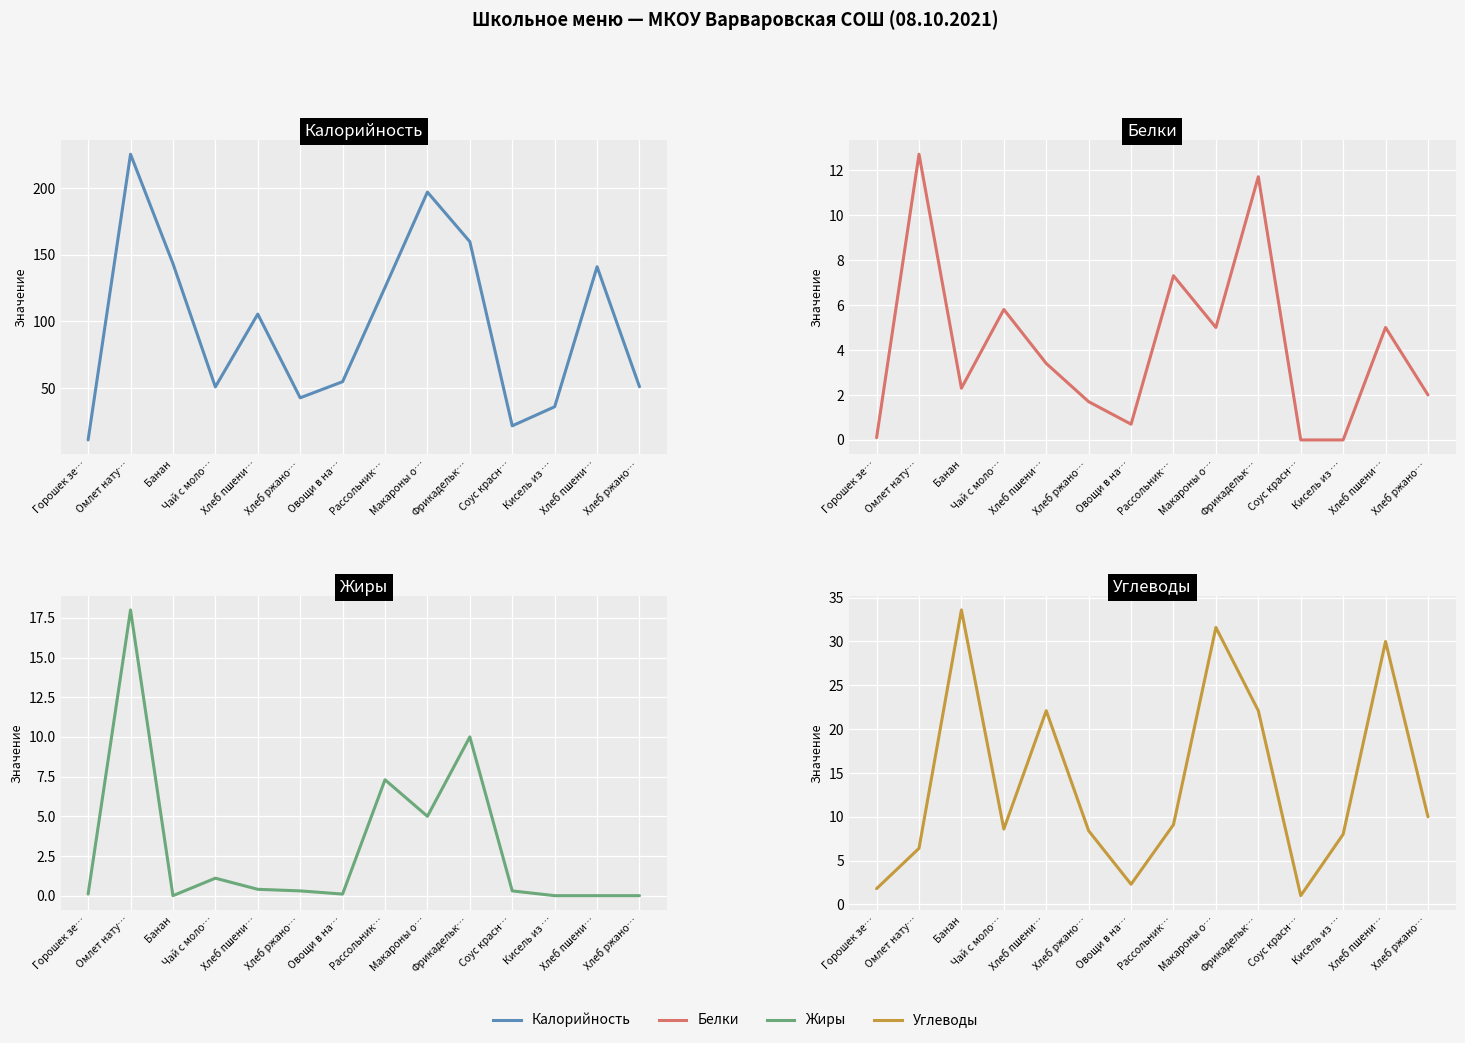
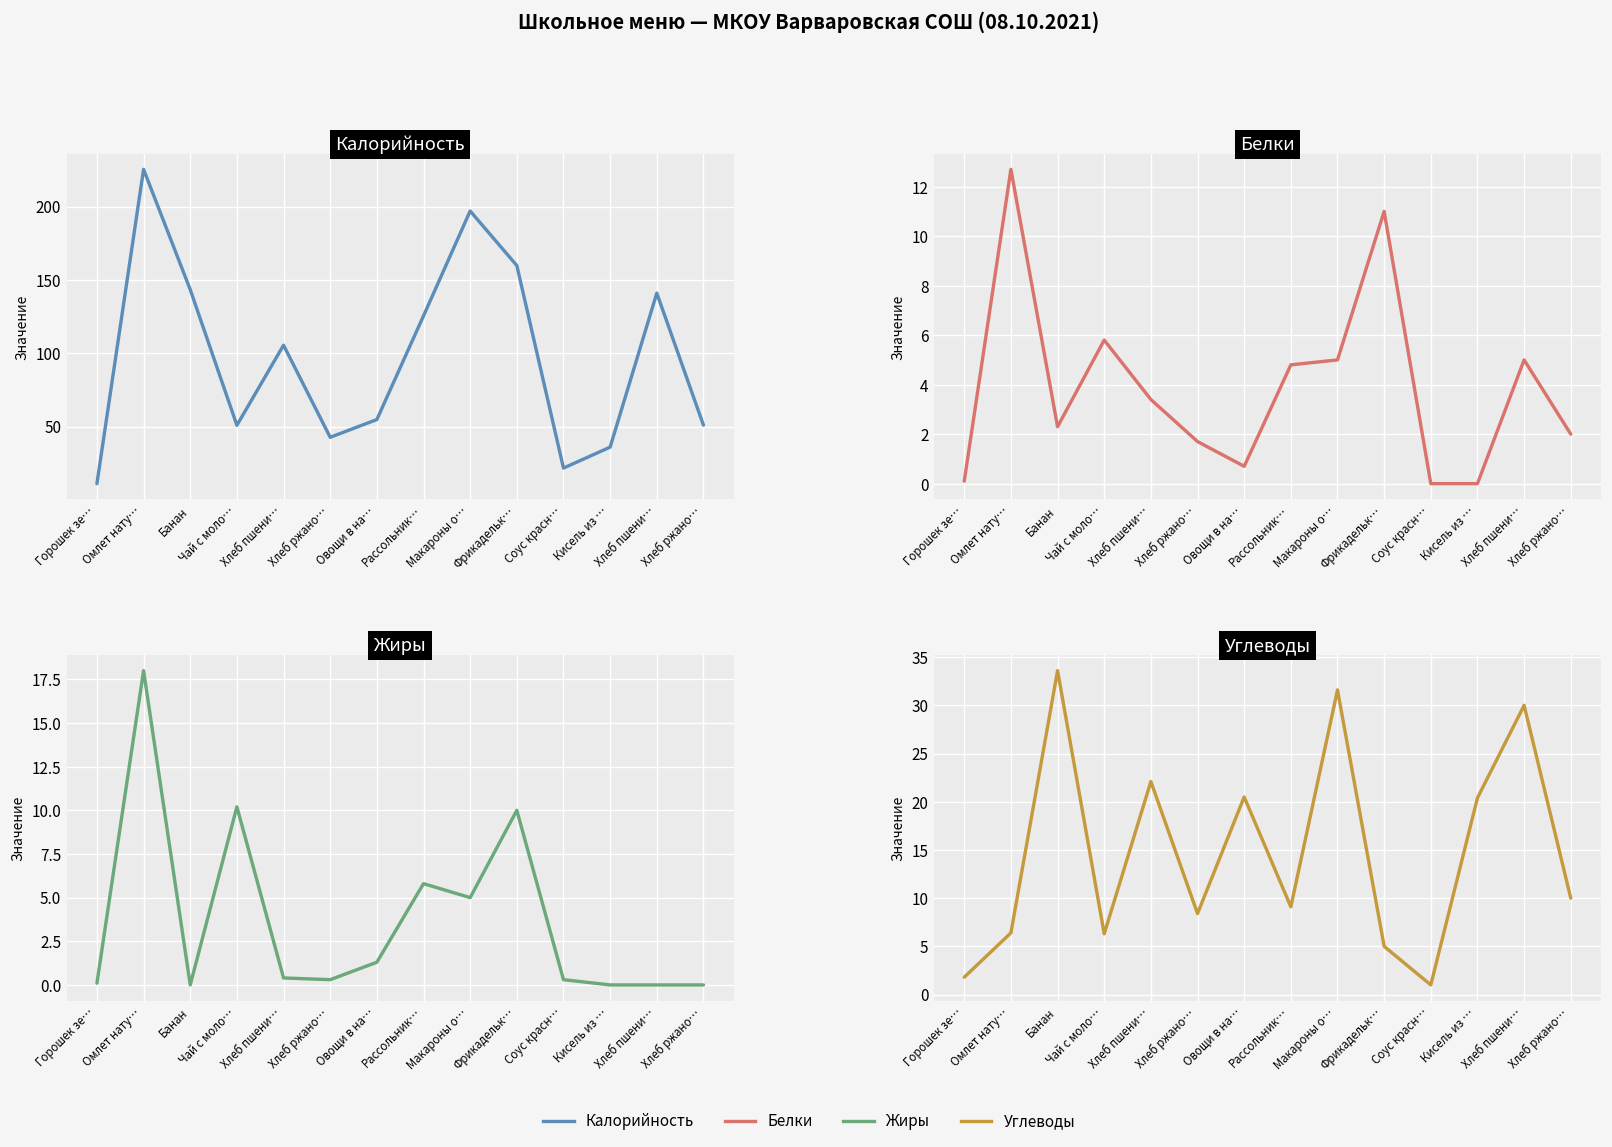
  {
    "Калорийность": {
      "Горошек зе…": 11,
      "Омлет нату…": 225,
      "Банан": 143,
      "Чай с моло…": 51,
      "Овощи в на…": 55,
      "Рассольник…": 126,
      "Макароны о…": 197,
      "Фрикадельк…": 160,
      "Соус красн…": 22,
      "Кисель из …": 36
    },
    "Белки": {
      "Горошек зе…": 0.1,
      "Омлет нату…": 12.7,
      "Банан": 2.3,
      "Чай с моло…": 5.8,
      "Овощи в на…": 0.7,
-     "Рассольник…": 7.3,
+     "Рассольник…": 4.8,
      "Макароны о…": 5.0,
-     "Фрикадельк…": 11.7,
+     "Фрикадельк…": 11.0,
      "Соус красн…": 0.0,
      "Кисель из …": 0.0
    },
    "Жиры": {
      "Горошек зе…": 0.1,
      "Омлет нату…": 18.0,
      "Банан": 0.0,
-     "Чай с моло…": 1.1,
-     "Овощи в на…": 0.1,
-     "Рассольник…": 7.3,
+     "Чай с моло…": 10.2,
+     "Овощи в на…": 1.3,
+     "Рассольник…": 5.8,
      "Макароны о…": 5.0,
      "Фрикадельк…": 10.0,
      "Соус красн…": 0.3,
      "Кисель из …": 0.0
    },
    "Углеводы": {
      "Горошек зе…": 2,
      "Омлет нату…": 6,
      "Банан": 34,
-     "Чай с моло…": 9,
-     "Овощи в на…": 2,
+     "Чай с моло…": 6,
+     "Овощи в на…": 21,
      "Рассольник…": 9,
      "Макароны о…": 32,
-     "Фрикадельк…": 22,
+     "Фрикадельк…": 5,
      "Соус красн…": 1,
-     "Кисель из …": 8
+     "Кисель из …": 20
    }
  }
